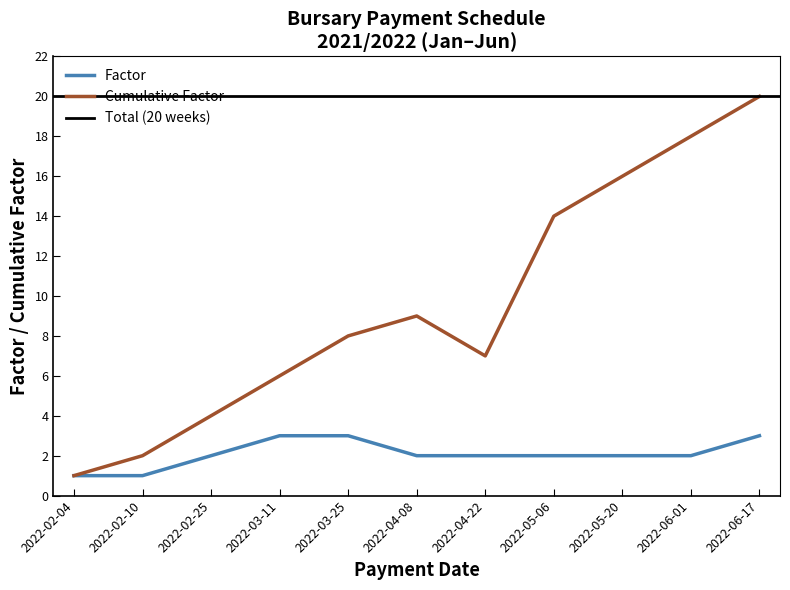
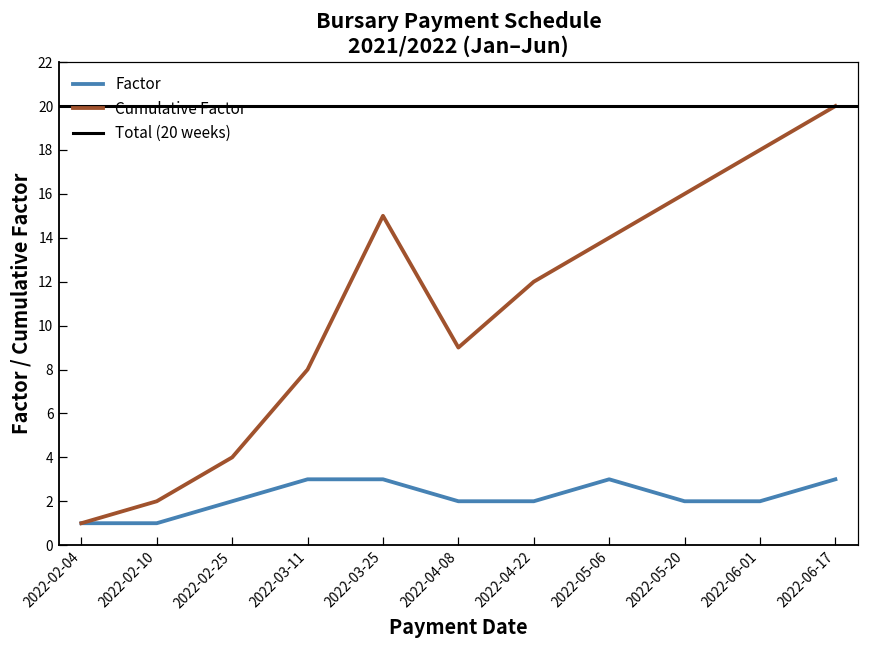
  {
    "Factor": {
      "2022-02-10": 1,
      "2022-02-25": 2,
      "2022-03-11": 3,
      "2022-03-25": 3,
      "2022-04-08": 2,
      "2022-04-22": 2,
-     "2022-05-06": 2,
+     "2022-05-06": 3,
      "2022-05-20": 2,
      "2022-06-01": 2,
      "2022-06-17": 3
    },
    "Cumulative Factor": {
      "2022-02-10": 2,
      "2022-02-25": 4,
-     "2022-03-11": 6,
-     "2022-03-25": 8,
+     "2022-03-11": 8,
+     "2022-03-25": 15,
      "2022-04-08": 9,
-     "2022-04-22": 7,
+     "2022-04-22": 12,
      "2022-05-06": 14,
      "2022-05-20": 16,
      "2022-06-01": 18,
      "2022-06-17": 20
    }
  }
